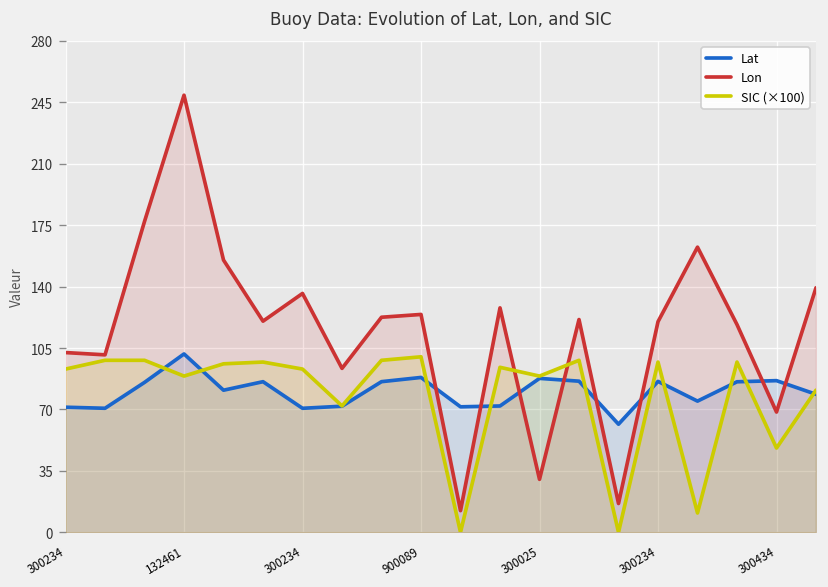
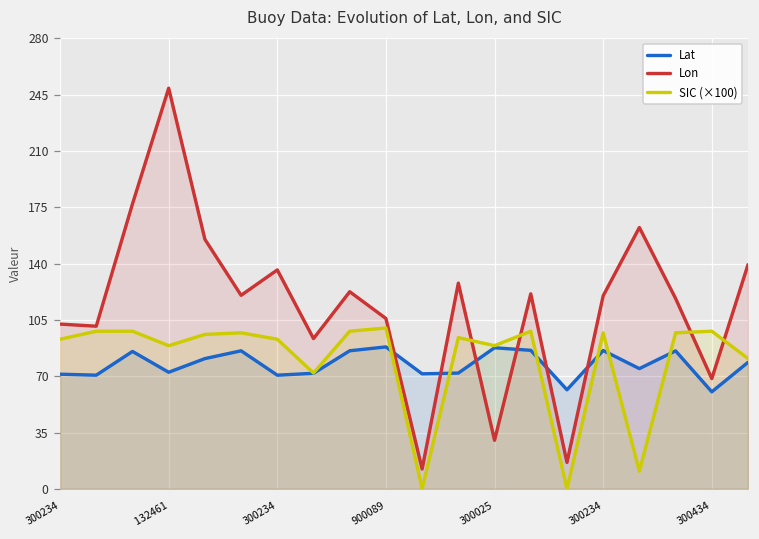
  {
    "Lat": {
-     "132461": 102,
+     "132461": 72,
      "900089": 88,
-     "300434": 86
+     "300434": 60
    },
    "Lon": {
      "132461": 249,
-     "900089": 124,
+     "900089": 106,
      "300025": 30,
      "300434": 69
    },
    "SIC (×100)": {
      "132461": 89,
      "900089": 100,
-     "300434": 48
+     "300434": 98
    }
  }
